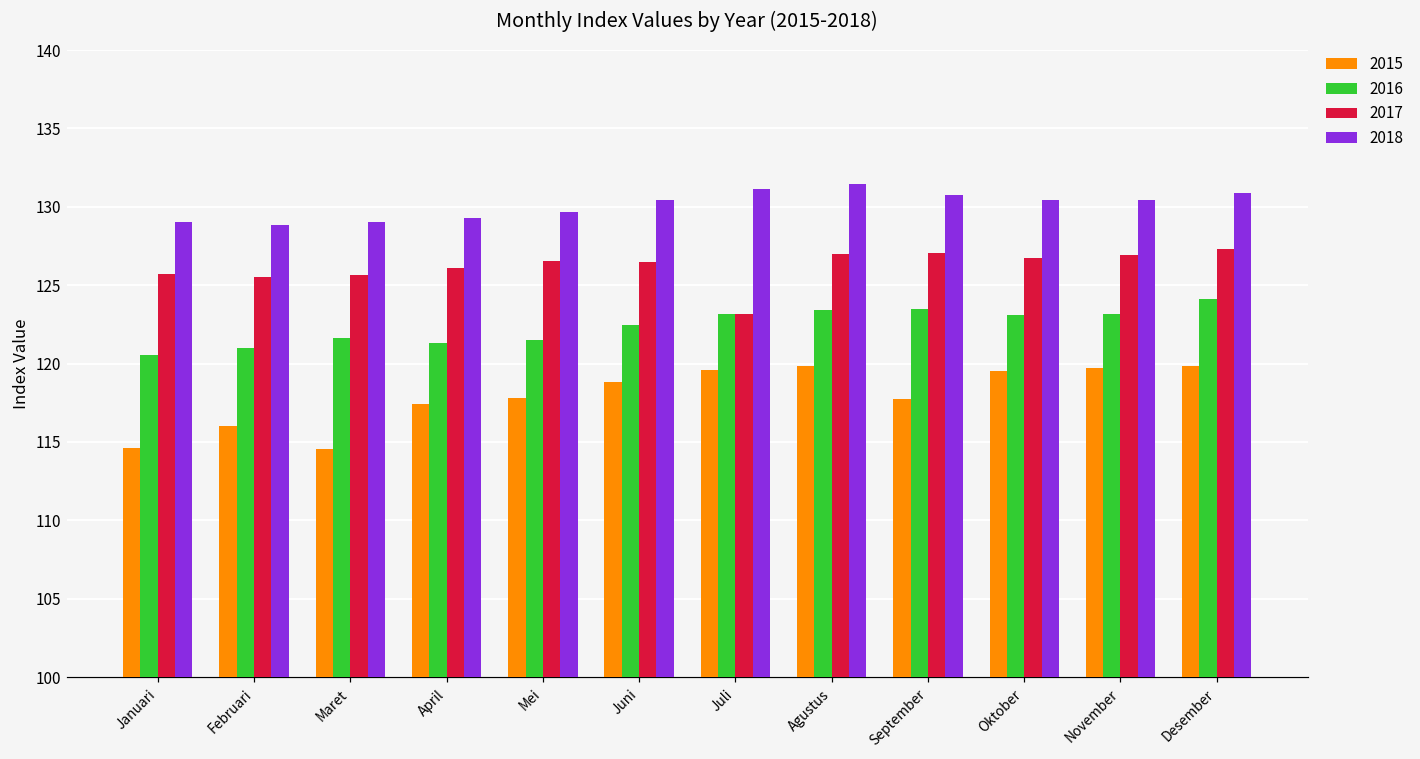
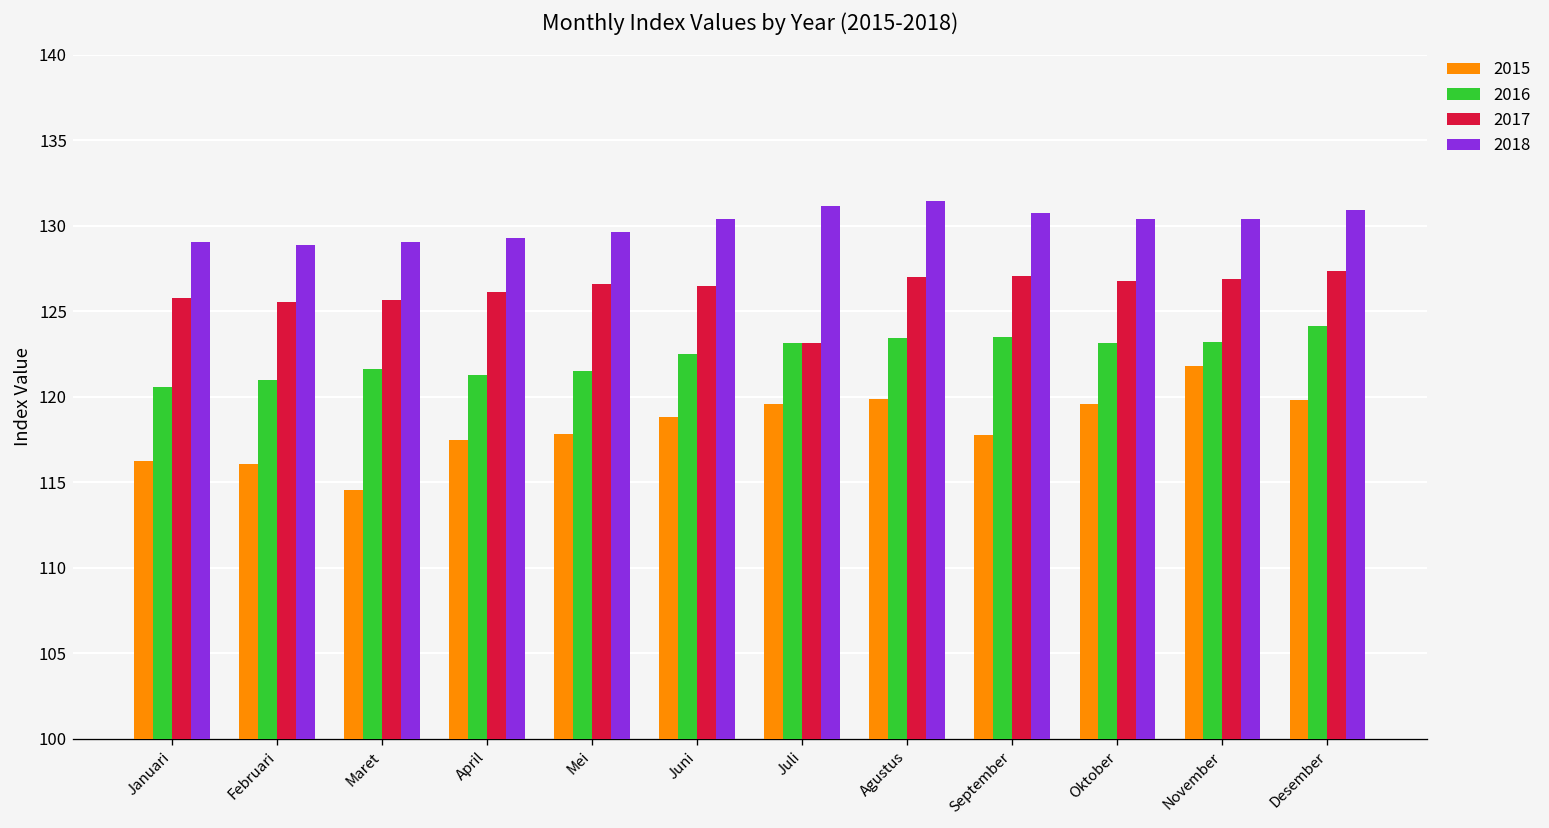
  {
    "2015": {
-     "Januari": 114.6,
+     "Januari": 116.2,
      "Februari": 116.0,
      "Maret": 114.5,
      "April": 117.5,
      "Mei": 117.8,
      "Juni": 118.8,
      "Juli": 119.6,
      "Agustus": 119.8,
      "September": 117.8,
      "Oktober": 119.6,
-     "November": 119.7,
+     "November": 121.8,
      "Desember": 119.8
    },
    "2016": {
      "Januari": 120.5,
      "Februari": 121.0,
      "Maret": 121.6,
      "April": 121.3,
      "Mei": 121.5,
      "Juni": 122.5,
      "Juli": 123.2,
      "Agustus": 123.4,
      "September": 123.5,
      "Oktober": 123.1,
      "November": 123.2,
      "Desember": 124.1
    },
    "2017": {
      "Januari": 125.7,
      "Februari": 125.6,
      "Maret": 125.7,
      "April": 126.1,
      "Mei": 126.6,
      "Juni": 126.5,
      "Juli": 123.2,
      "Agustus": 127.0,
      "September": 127.1,
      "Oktober": 126.7,
      "November": 126.9,
      "Desember": 127.3
    },
    "2018": {
      "Januari": 129.1,
      "Februari": 128.8,
      "Maret": 129.0,
      "April": 129.3,
      "Mei": 129.6,
      "Juni": 130.4,
      "Juli": 131.2,
      "Agustus": 131.5,
      "September": 130.8,
      "Oktober": 130.4,
      "November": 130.4,
      "Desember": 130.9
    }
  }
